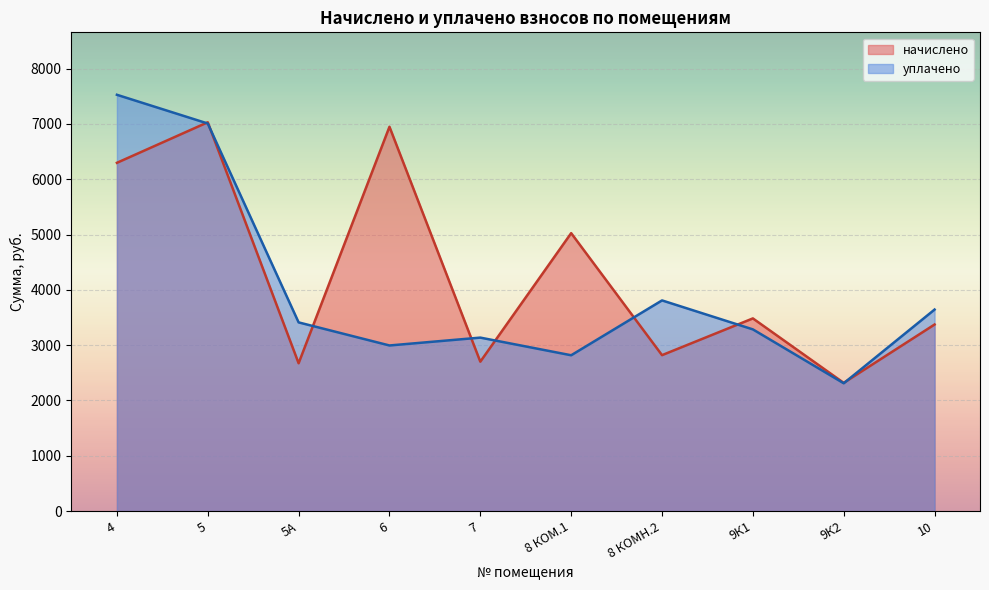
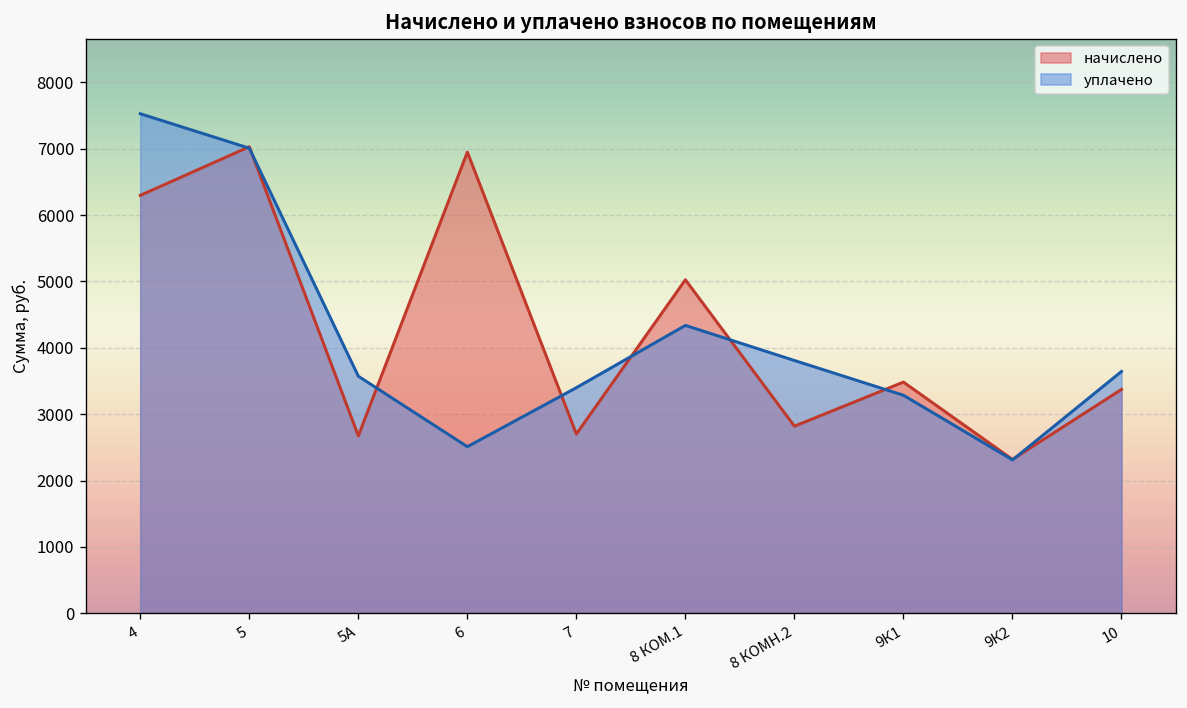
  {
    "начислено": {
      "4": 6300,
      "5А": 2700,
      "6": 6900,
      "7": 2700,
      "8 КОМ.1": 5000,
      "8 КОМН.2": 2800,
      "9К1": 3500,
      "10": 3400
    },
    "уплачено": {
      "4": 7500,
-     "5А": 3400,
-     "6": 3000,
-     "7": 3100,
-     "8 КОМ.1": 2800,
+     "5А": 3600,
+     "6": 2500,
+     "7": 3400,
+     "8 КОМ.1": 4300,
      "8 КОМН.2": 3800,
      "9К1": 3300,
      "10": 3600
    }
  }
